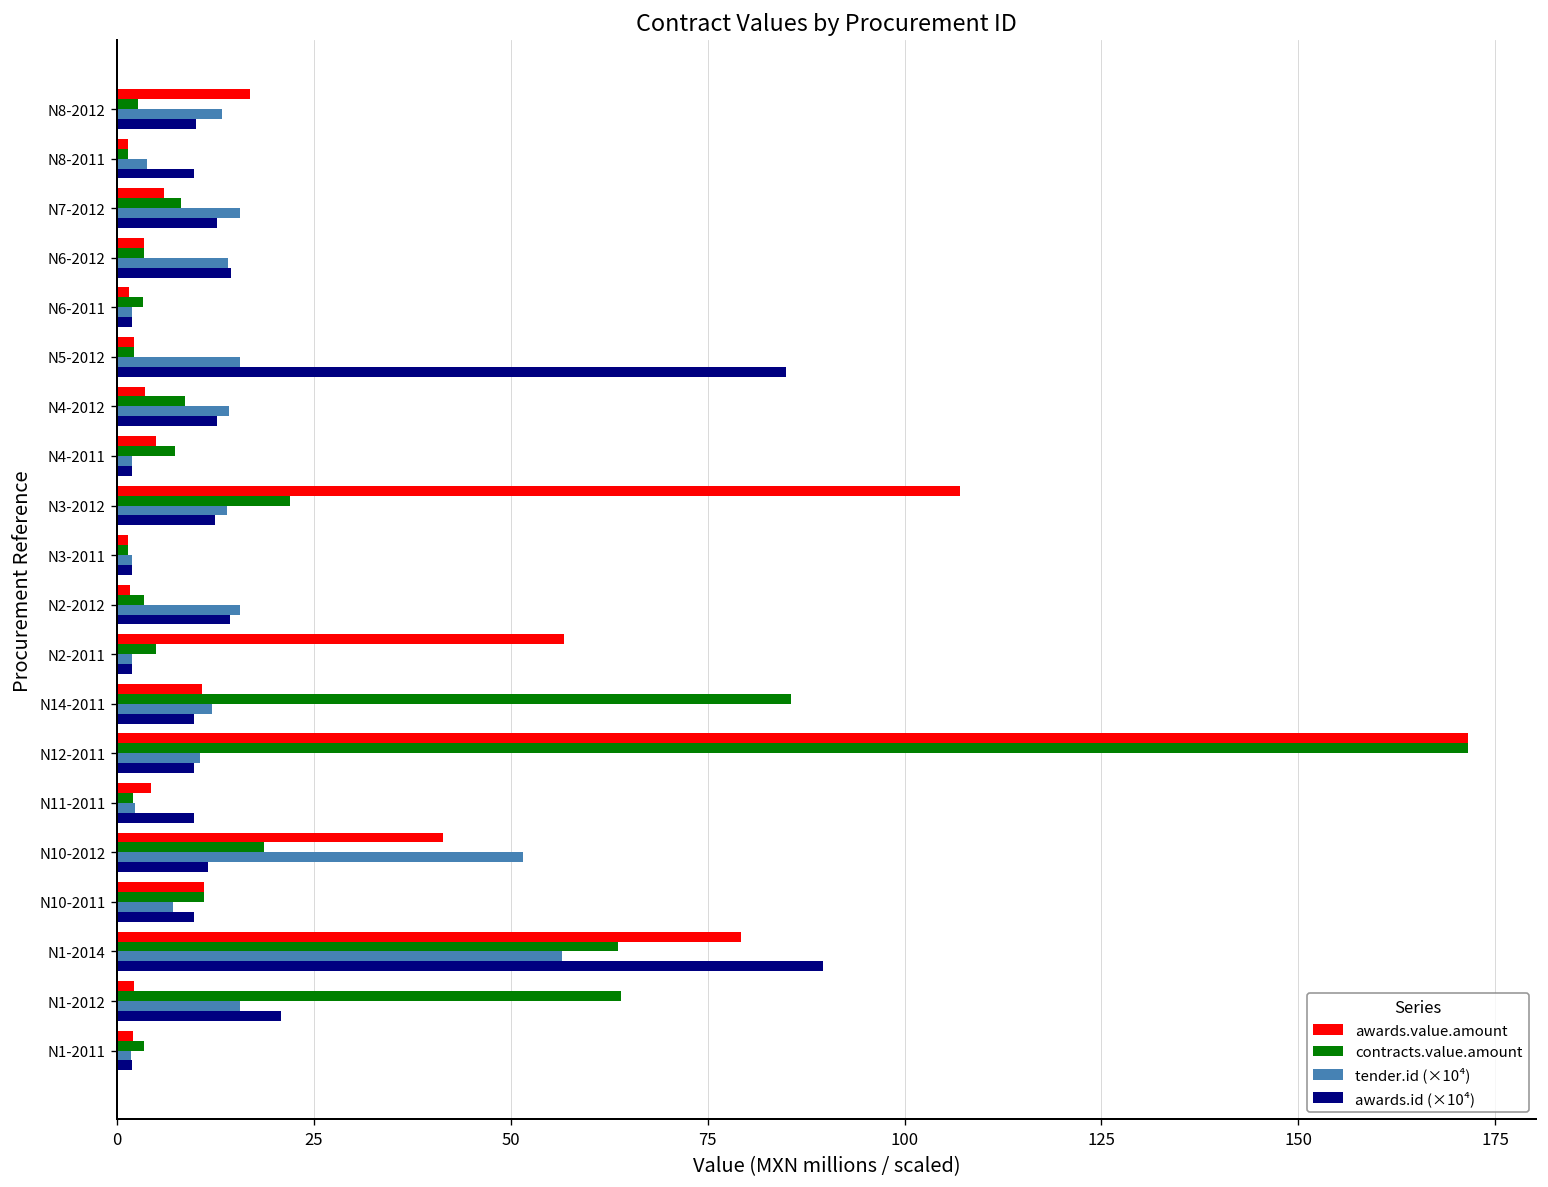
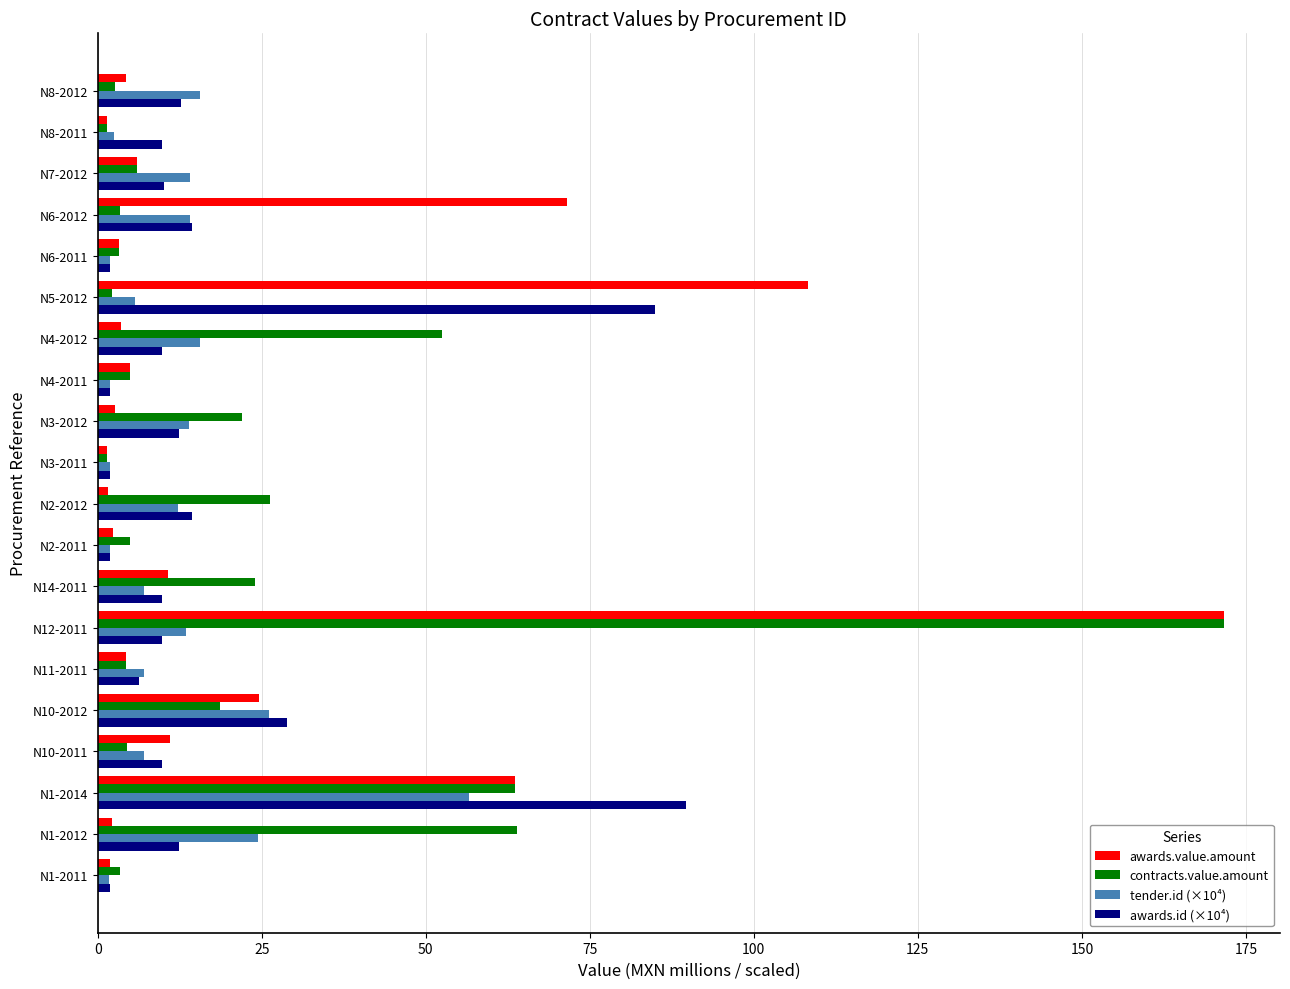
  {
    "awards.value.amount": {
-     "N8-2012": 17,
+     "N8-2012": 4,
      "N8-2011": 1,
      "N7-2012": 6,
-     "N6-2012": 3,
-     "N6-2011": 2,
-     "N5-2012": 2,
+     "N6-2012": 71,
+     "N6-2011": 3,
+     "N5-2012": 108,
      "N4-2012": 4,
      "N4-2011": 5,
-     "N3-2012": 107,
+     "N3-2012": 3,
      "N3-2011": 1,
      "N2-2012": 2,
-     "N2-2011": 57,
+     "N2-2011": 2,
      "N14-2011": 11,
      "N12-2011": 172,
      "N11-2011": 4,
-     "N10-2012": 41,
+     "N10-2012": 25,
      "N10-2011": 11,
-     "N1-2014": 79,
+     "N1-2014": 64,
      "N1-2012": 2,
      "N1-2011": 2
    },
    "contracts.value.amount": {
      "N8-2012": 3,
      "N8-2011": 1,
-     "N7-2012": 8,
+     "N7-2012": 6,
      "N6-2012": 3,
      "N6-2011": 3,
      "N5-2012": 2,
-     "N4-2012": 9,
-     "N4-2011": 7,
+     "N4-2012": 52,
+     "N4-2011": 5,
      "N3-2012": 22,
      "N3-2011": 1,
-     "N2-2012": 3,
+     "N2-2012": 26,
      "N2-2011": 5,
-     "N14-2011": 86,
+     "N14-2011": 24,
      "N12-2011": 172,
-     "N11-2011": 2,
+     "N11-2011": 4,
      "N10-2012": 19,
-     "N10-2011": 11,
+     "N10-2011": 5,
      "N1-2014": 64,
      "N1-2012": 64,
      "N1-2011": 3
    },
    "tender.id (×10⁴)": {
-     "N8-2012": 13,
-     "N8-2011": 4,
-     "N7-2012": 16,
+     "N8-2012": 16,
+     "N8-2011": 3,
+     "N7-2012": 14,
      "N6-2012": 14,
      "N6-2011": 2,
-     "N5-2012": 16,
-     "N4-2012": 14,
+     "N5-2012": 6,
+     "N4-2012": 16,
      "N4-2011": 2,
      "N3-2012": 14,
      "N3-2011": 2,
-     "N2-2012": 16,
+     "N2-2012": 12,
      "N2-2011": 2,
-     "N14-2011": 12,
-     "N12-2011": 10,
-     "N11-2011": 2,
-     "N10-2012": 52,
+     "N14-2011": 7,
+     "N12-2011": 13,
+     "N11-2011": 7,
+     "N10-2012": 26,
      "N10-2011": 7,
      "N1-2014": 57,
-     "N1-2012": 16,
+     "N1-2012": 24,
      "N1-2011": 2
    },
    "awards.id (×10⁴)": {
-     "N8-2012": 10,
+     "N8-2012": 13,
      "N8-2011": 10,
-     "N7-2012": 13,
+     "N7-2012": 10,
      "N6-2012": 14,
      "N6-2011": 2,
      "N5-2012": 85,
-     "N4-2012": 13,
+     "N4-2012": 10,
      "N4-2011": 2,
      "N3-2012": 12,
      "N3-2011": 2,
      "N2-2012": 14,
      "N2-2011": 2,
      "N14-2011": 10,
      "N12-2011": 10,
-     "N11-2011": 10,
-     "N10-2012": 12,
+     "N11-2011": 6,
+     "N10-2012": 29,
      "N10-2011": 10,
      "N1-2014": 90,
-     "N1-2012": 21,
+     "N1-2012": 12,
      "N1-2011": 2
    }
  }
